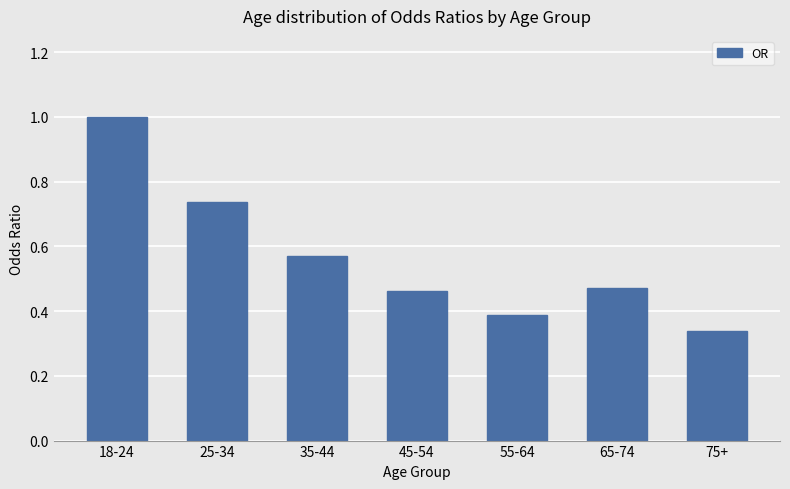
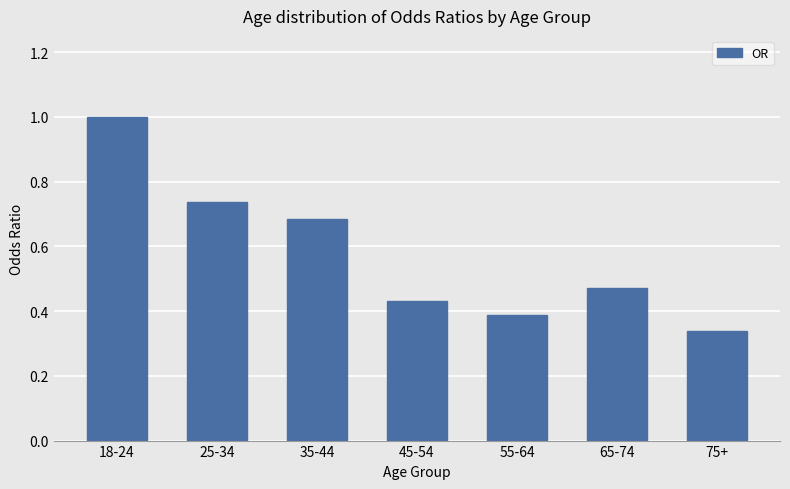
  {
    "18-24": 1.00,
    "25-34": 0.74,
-   "35-44": 0.57,
-   "45-54": 0.46,
+   "35-44": 0.69,
+   "45-54": 0.43,
    "55-64": 0.39,
    "65-74": 0.47,
    "75+": 0.34
  }
